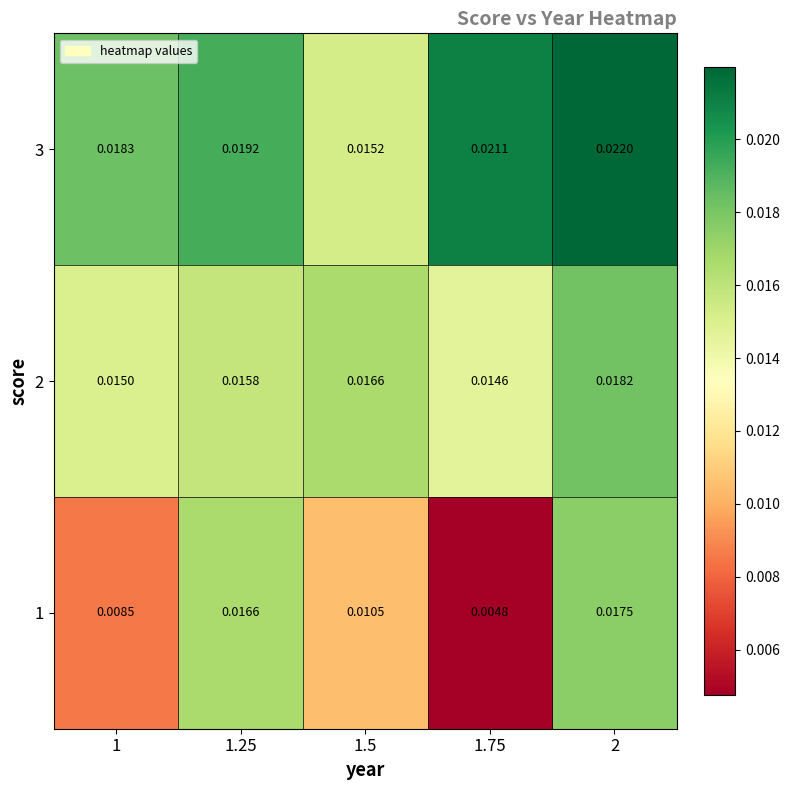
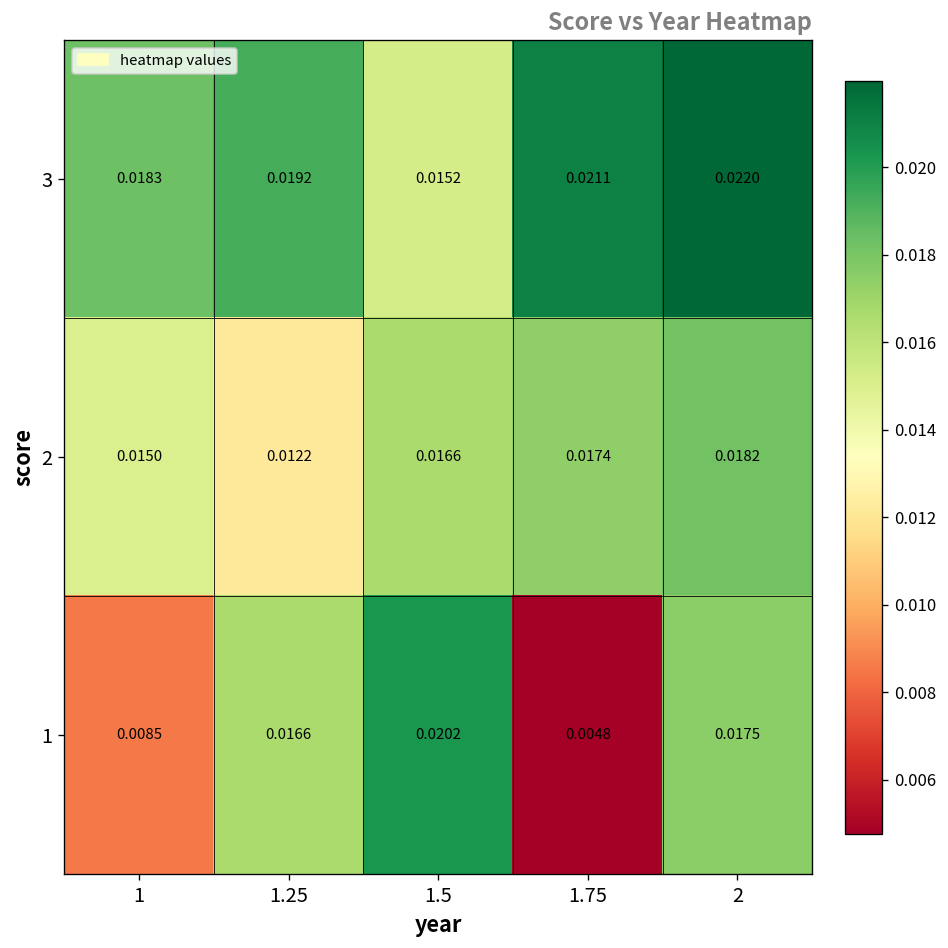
  {
    "3": {
      "1": 0.0183,
      "1.25": 0.0192,
      "1.5": 0.0152,
      "1.75": 0.0211,
      "2": 0.0220
    },
    "2": {
      "1": 0.0150,
-     "1.25": 0.0158,
+     "1.25": 0.0122,
      "1.5": 0.0166,
-     "1.75": 0.0146,
+     "1.75": 0.0174,
      "2": 0.0182
    },
    "1": {
      "1": 0.0085,
      "1.25": 0.0166,
-     "1.5": 0.0105,
+     "1.5": 0.0202,
      "1.75": 0.0048,
      "2": 0.0175
    }
  }
